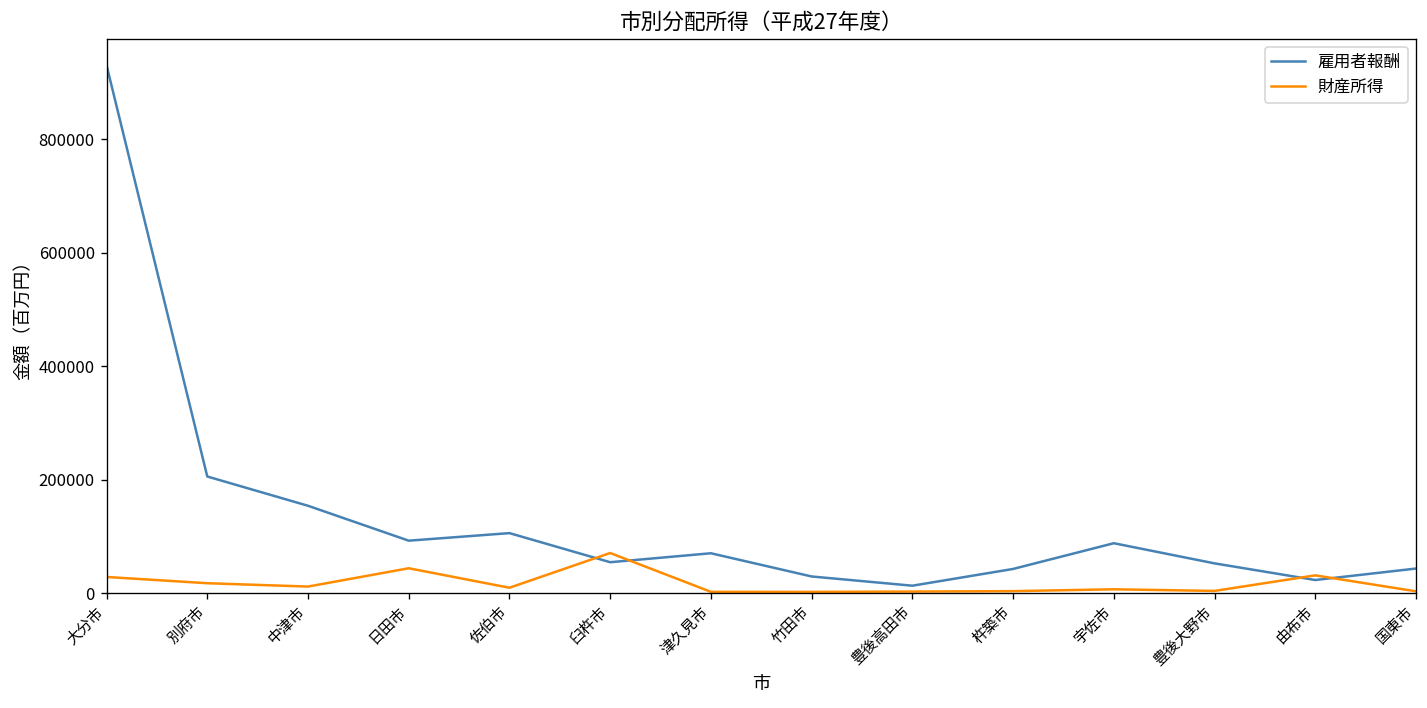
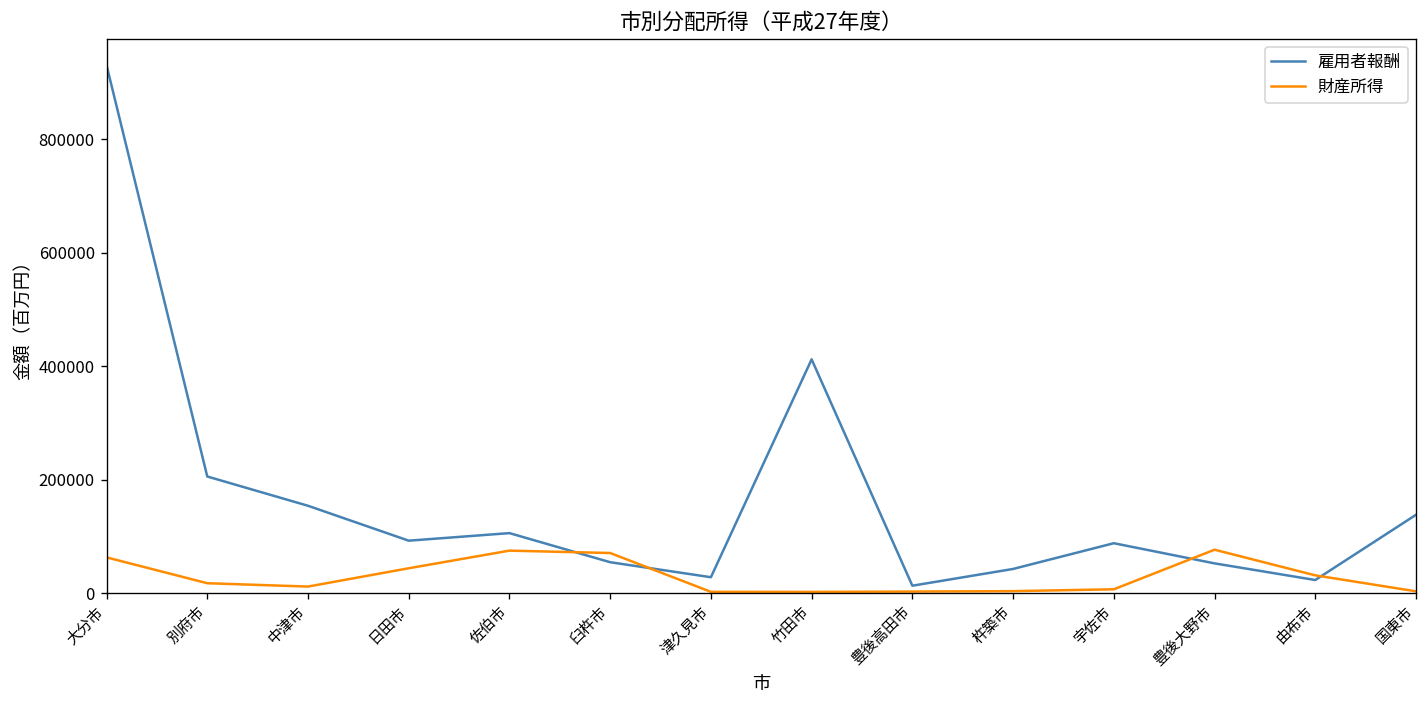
  {
    "雇用者報酬": {
      "大分市": 930000,
      "別府市": 210000,
      "中津市": 150000,
      "日田市": 90000,
      "佐伯市": 110000,
      "臼杵市": 50000,
-     "津久見市": 70000,
-     "竹田市": 30000,
+     "津久見市": 30000,
+     "竹田市": 410000,
      "豊後高田市": 10000,
      "杵築市": 40000,
      "宇佐市": 90000,
      "豊後大野市": 50000,
      "由布市": 20000,
-     "国東市": 40000
+     "国東市": 140000
    },
    "財産所得": {
-     "大分市": 30000,
+     "大分市": 60000,
      "別府市": 20000,
      "中津市": 10000,
      "日田市": 40000,
-     "佐伯市": 10000,
+     "佐伯市": 70000,
      "臼杵市": 70000,
      "津久見市": 0,
      "竹田市": 0,
      "豊後高田市": 0,
      "杵築市": 0,
      "宇佐市": 10000,
-     "豊後大野市": 0,
+     "豊後大野市": 80000,
      "由布市": 30000,
      "国東市": 0
    }
  }
